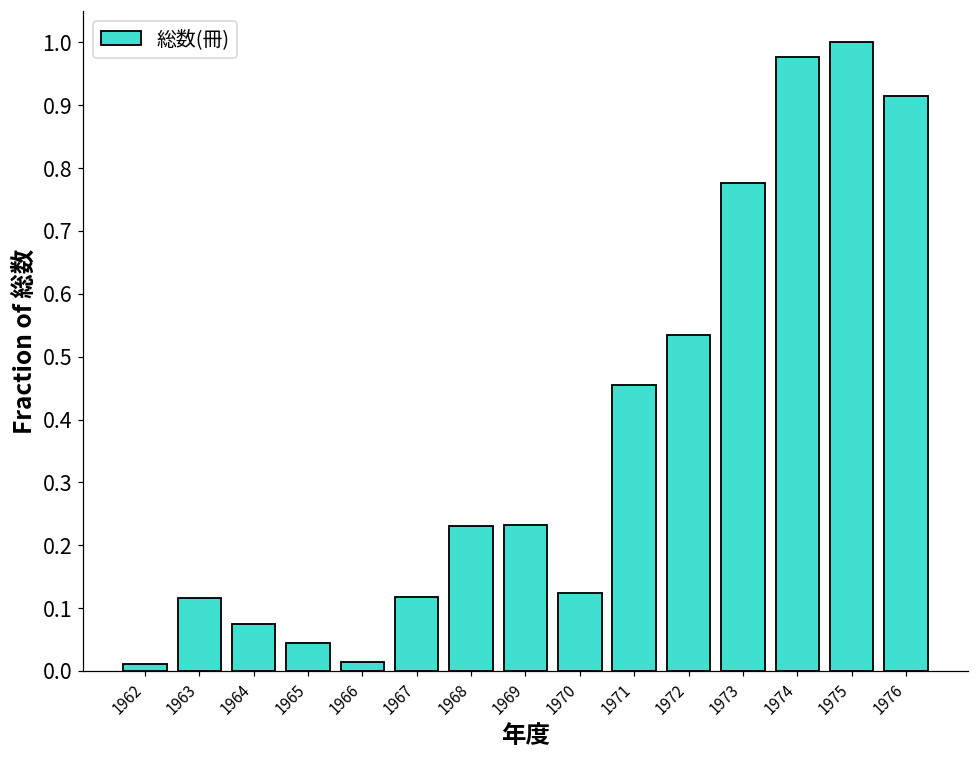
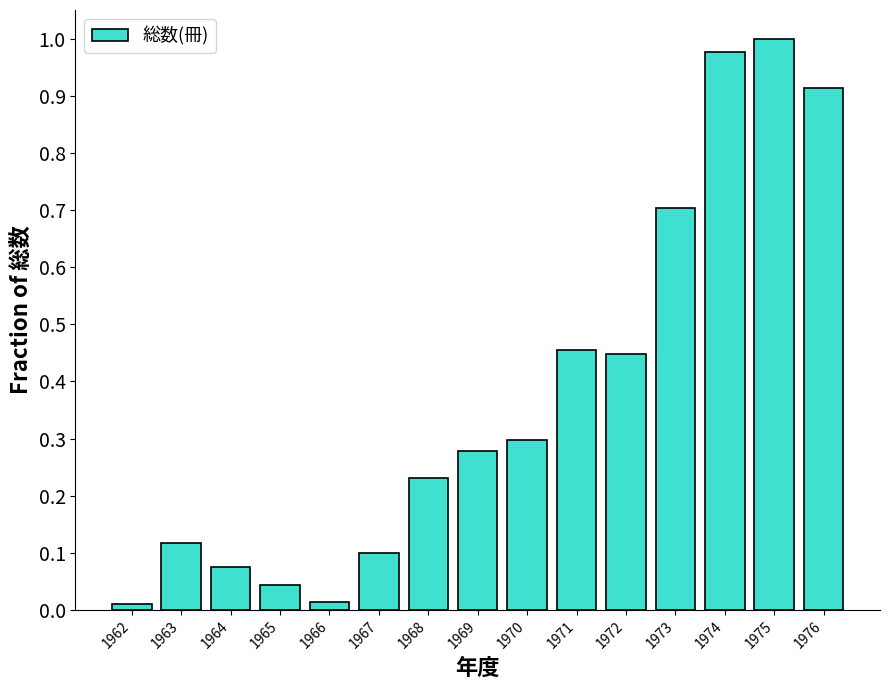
  {
    "1962": 0.01,
    "1963": 0.12,
    "1964": 0.08,
    "1965": 0.04,
    "1966": 0.01,
-   "1967": 0.12,
+   "1967": 0.10,
    "1968": 0.23,
-   "1969": 0.23,
-   "1970": 0.12,
+   "1969": 0.28,
+   "1970": 0.30,
    "1971": 0.45,
-   "1972": 0.53,
-   "1973": 0.78,
+   "1972": 0.45,
+   "1973": 0.70,
    "1974": 0.98,
    "1975": 1.00,
    "1976": 0.91
  }
